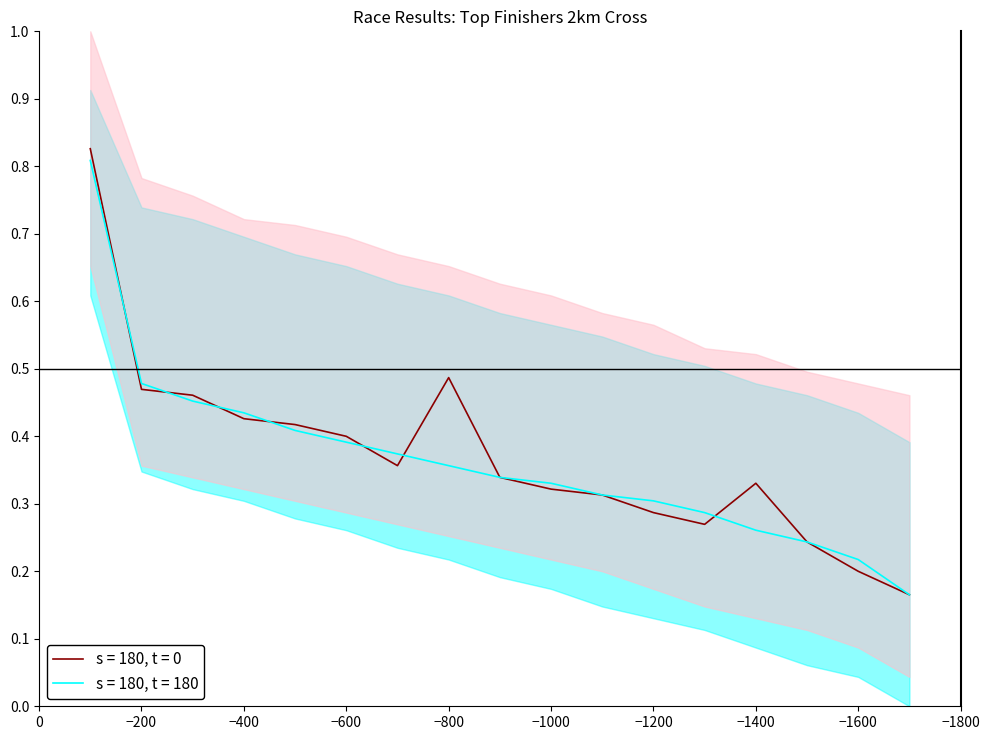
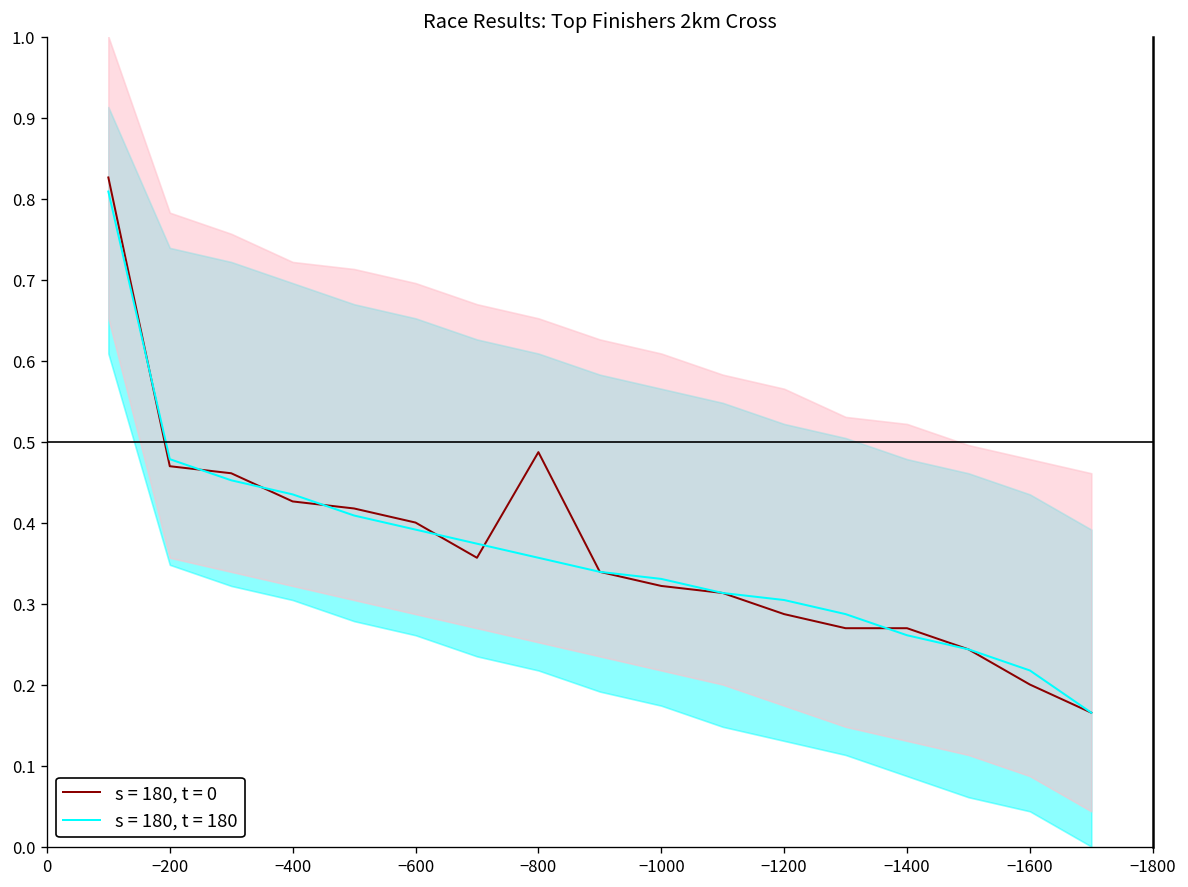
  {
    "s = 180, t = 0": {
      "−200": 0.47,
      "−400": 0.43,
      "−600": 0.40,
      "−800": 0.49,
      "−1000": 0.32,
      "−1200": 0.29,
-     "−1400": 0.33,
+     "−1400": 0.27,
      "−1600": 0.20
    }
  }
